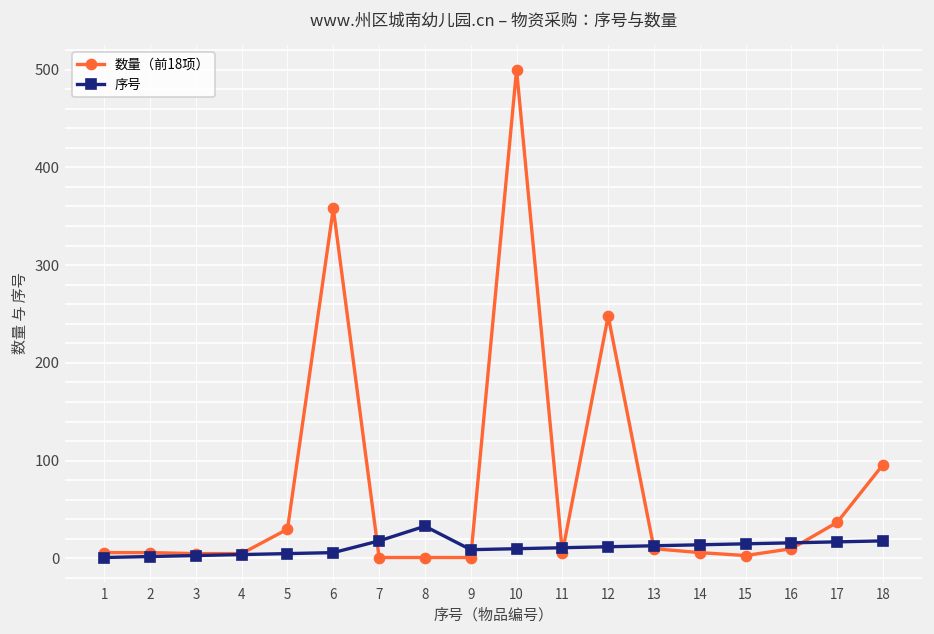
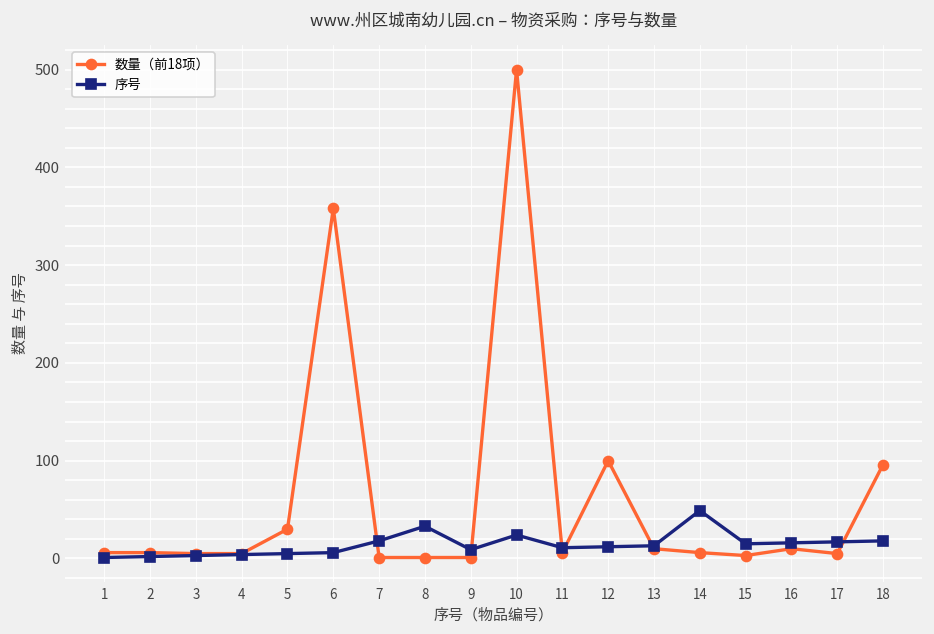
  {
    "数量（前18项）": {
      "1": 10,
      "2": 10,
      "5": 30,
      "6": 360,
      "7": 0,
      "8": 0,
      "9": 0,
      "10": 500,
      "11": 10,
-     "12": 250,
+     "12": 100,
      "14": 10,
      "15": 0,
      "16": 10,
-     "17": 40,
+     "17": 10,
      "18": 100
    },
    "序号": {
      "1": 0,
      "2": 0,
      "5": 10,
      "6": 10,
      "7": 20,
      "8": 30,
      "9": 10,
-     "10": 10,
+     "10": 20,
      "11": 10,
      "12": 10,
-     "14": 10,
+     "14": 50,
      "15": 20,
      "16": 20,
      "17": 20,
      "18": 20
    }
  }
